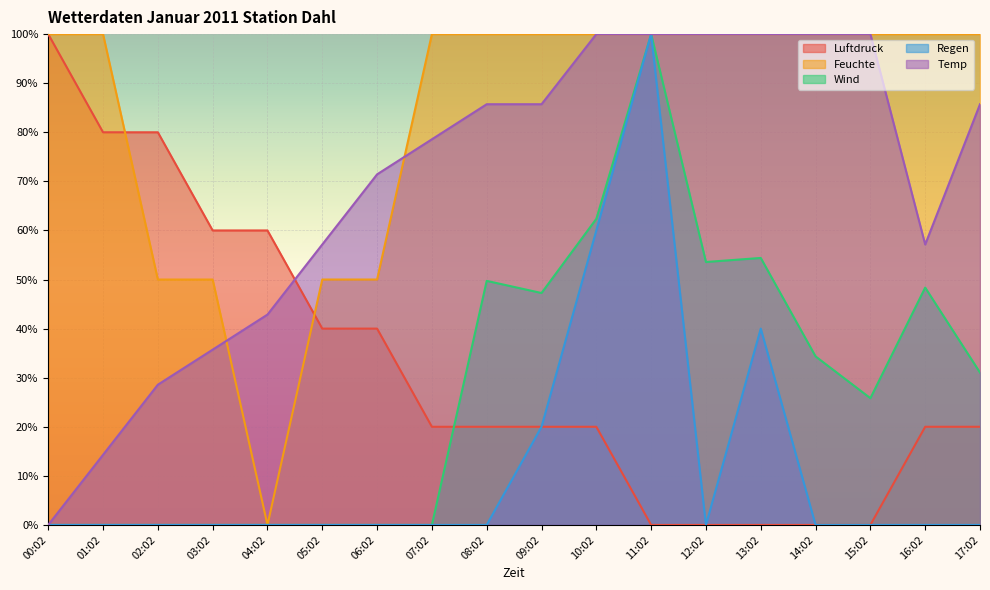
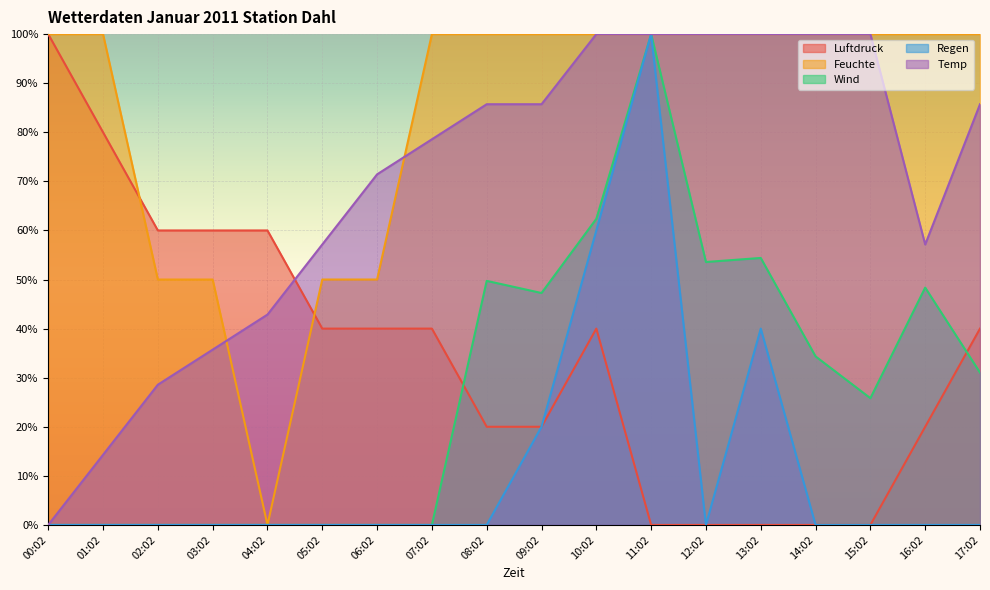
  {
    "Luftdruck": {
      "01:02": "80%",
-     "02:02": "80%",
+     "02:02": "60%",
      "03:02": "60%",
      "04:02": "60%",
      "05:02": "40%",
      "06:02": "40%",
-     "07:02": "20%",
+     "07:02": "40%",
      "08:02": "20%",
-     "10:02": "20%",
+     "10:02": "40%",
      "11:02": "0%",
      "13:02": "0%",
      "16:02": "20%",
-     "17:02": "20%"
+     "17:02": "40%"
    },
    "Feuchte": {
      "01:02": "100%",
      "02:02": "50%",
      "03:02": "50%",
      "05:02": "50%",
      "06:02": "50%",
      "07:02": "100%",
      "08:02": "100%",
      "09:02": "100%",
      "16:02": "100%",
      "17:02": "100%"
    },
    "Wind": {
      "08:02": "50%",
      "09:02": "47%",
      "10:02": "62%",
      "12:02": "54%",
      "13:02": "54%",
      "14:02": "34%",
      "15:02": "26%",
      "16:02": "48%",
      "17:02": "31%"
    },
    "Regen": {
      "08:02": "0%",
      "10:02": "60%",
      "13:02": "40%",
      "16:02": "0%",
      "17:02": "0%"
    },
    "Temp": {
      "01:02": "14%",
      "02:02": "29%",
      "03:02": "36%",
      "04:02": "43%",
      "05:02": "57%",
      "06:02": "71%",
      "07:02": "79%",
      "08:02": "86%",
      "09:02": "86%",
      "16:02": "57%",
      "17:02": "86%"
    }
  }
